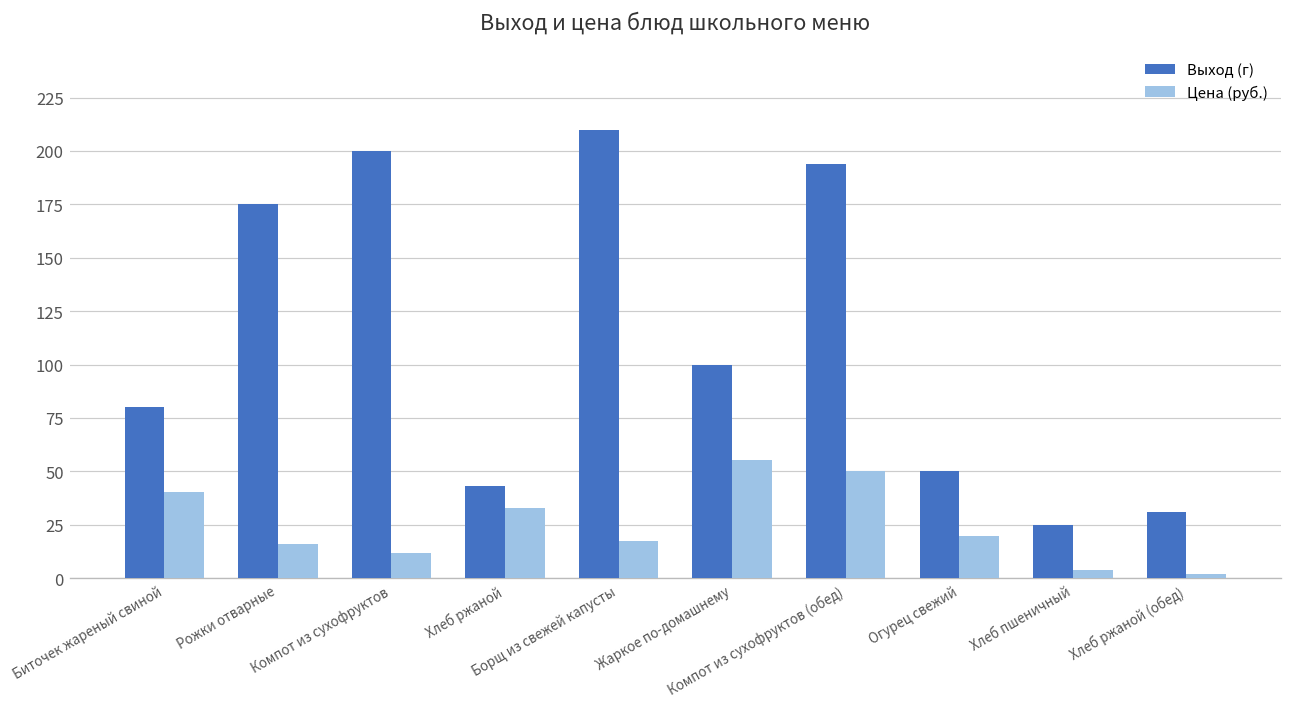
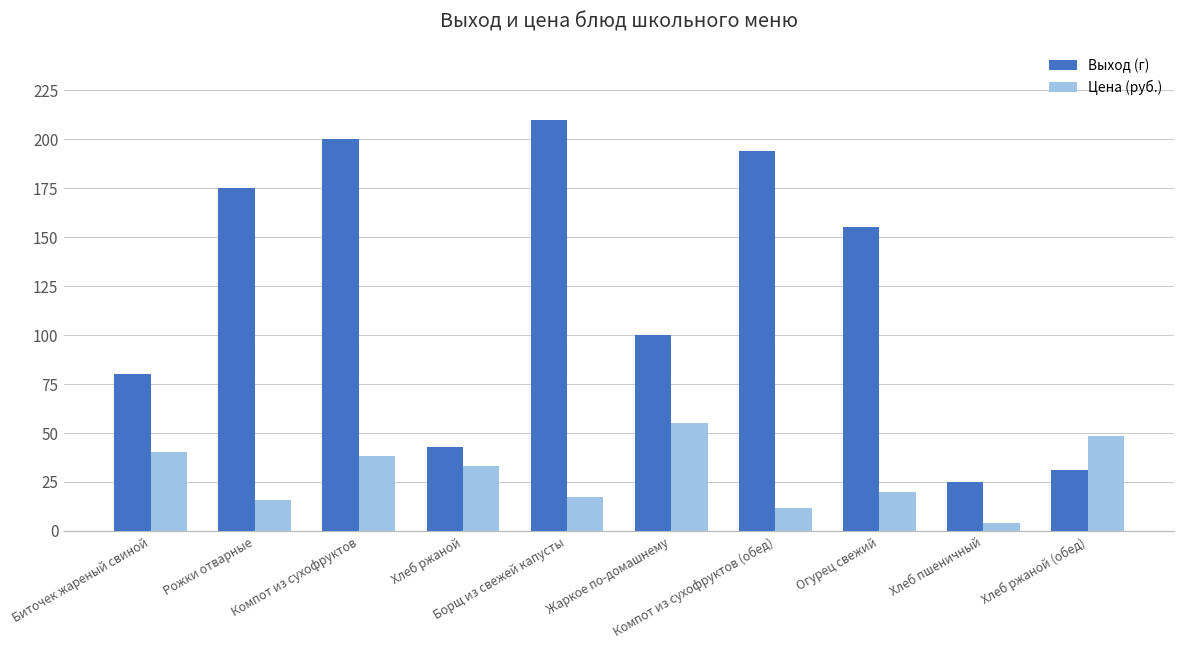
  {
    "Выход (г)": {
      "Биточек жареный свиной": 80,
      "Рожки отварные": 175,
      "Компот из сухофруктов": 200,
      "Хлеб ржаной": 43,
      "Борщ из свежей капусты": 210,
      "Жаркое по-домашнему": 100,
      "Компот из сухофруктов (обед)": 194,
-     "Огурец свежий": 50,
+     "Огурец свежий": 155,
      "Хлеб пшеничный": 25,
      "Хлеб ржаной (обед)": 31
    },
    "Цена (руб.)": {
      "Биточек жареный свиной": 40,
      "Рожки отварные": 16,
-     "Компот из сухофруктов": 12,
+     "Компот из сухофруктов": 38,
      "Хлеб ржаной": 33,
      "Борщ из свежей капусты": 17,
      "Жаркое по-домашнему": 55,
-     "Компот из сухофруктов (обед)": 50,
+     "Компот из сухофруктов (обед)": 12,
      "Огурец свежий": 20,
      "Хлеб пшеничный": 4,
-     "Хлеб ржаной (обед)": 2
+     "Хлеб ржаной (обед)": 48
    }
  }
